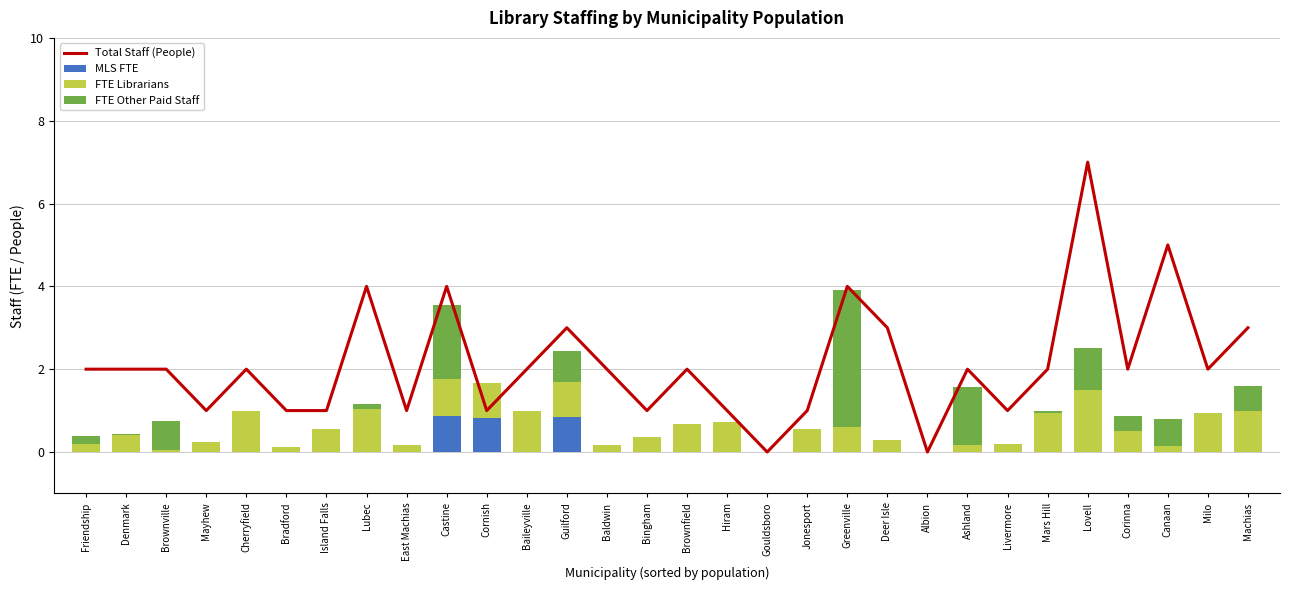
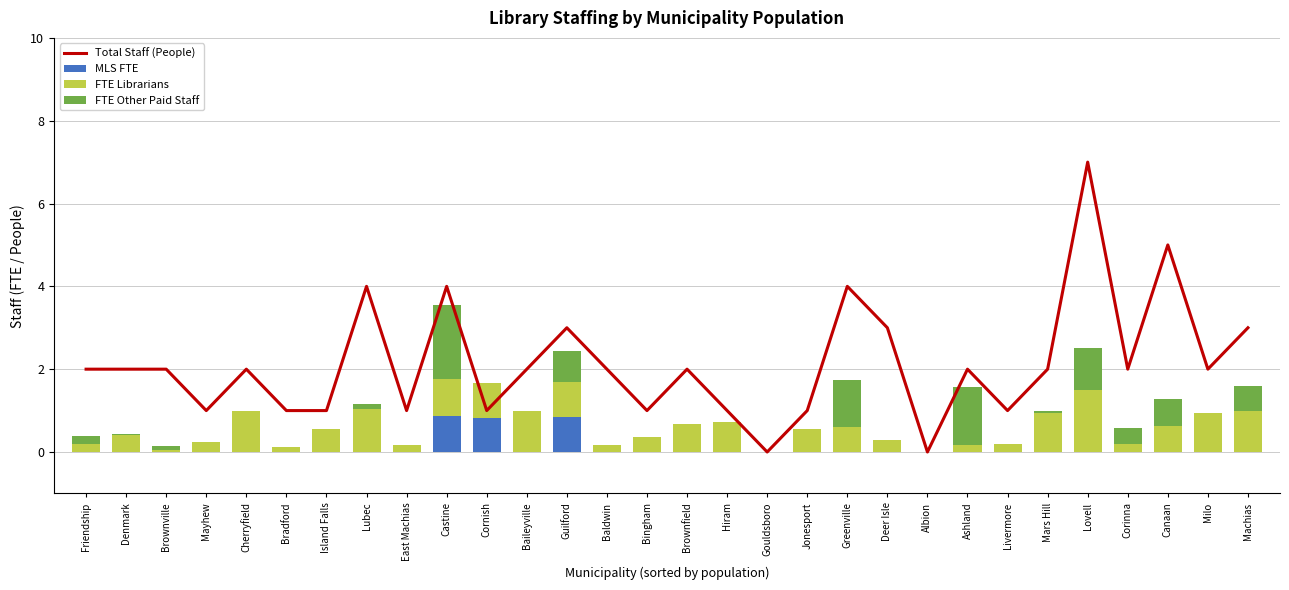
  {
    "Total Staff (People)": {
      "Friendship": 2.0,
      "Denmark": 2.0,
      "Brownville": 2.0,
      "Mayhew": 1.0,
      "Cherryfield": 2.0,
      "Bradford": 1.0,
      "Island Falls": 1.0,
      "Lubec": 4.0,
      "East Machias": 1.0,
      "Castine": 4.0,
      "Cornish": 1.0,
      "Baileyville": 2.0,
      "Guilford": 3.0,
      "Baldwin": 2.0,
      "Bingham": 1.0,
      "Brownfield": 2.0,
      "Hiram": 1.0,
      "Gouldsboro": 0.0,
      "Jonesport": 1.0,
      "Greenville": 4.0,
      "Deer Isle": 3.0,
      "Albion": 0.0,
      "Ashland": 2.0,
      "Livermore": 1.0,
      "Mars Hill": 2.0,
      "Lovell": 7.0,
      "Corinna": 2.0,
      "Canaan": 5.0,
      "Milo": 2.0,
      "Machias": 3.0
    },
    "MLS FTE": {
      "Friendship": 0.0,
      "Denmark": 0.0,
      "Brownville": 0.0,
      "Mayhew": 0.0,
      "Cherryfield": 0.0,
      "Bradford": 0.0,
      "Island Falls": 0.0,
      "Lubec": 0.0,
      "East Machias": 0.0,
      "Castine": 0.9,
      "Cornish": 0.8,
      "Baileyville": 0.0,
      "Guilford": 0.9,
      "Baldwin": 0.0,
      "Bingham": 0.0,
      "Brownfield": 0.0,
      "Hiram": 0.0,
      "Gouldsboro": 0.0,
      "Jonesport": 0.0,
      "Greenville": 0.0,
      "Deer Isle": 0.0,
      "Albion": 0.0,
      "Ashland": 0.0,
      "Livermore": 0.0,
      "Mars Hill": 0.0,
      "Lovell": 0.0,
      "Corinna": 0.0,
      "Canaan": 0.0,
      "Milo": 0.0,
      "Machias": 0.0
    },
    "FTE Librarians": {
      "Friendship": 0.2,
      "Denmark": 0.4,
      "Mayhew": 0.2,
      "Cherryfield": 1.0,
      "Bradford": 0.1,
      "Island Falls": 0.6,
      "Lubec": 1.1,
      "East Machias": 0.2,
      "Castine": 0.9,
      "Cornish": 0.8,
      "Baileyville": 1.0,
      "Guilford": 0.9,
      "Baldwin": 0.2,
      "Bingham": 0.4,
      "Brownfield": 0.7,
      "Hiram": 0.7,
      "Gouldsboro": 0.0,
      "Jonesport": 0.6,
      "Greenville": 0.6,
      "Deer Isle": 0.3,
      "Albion": 0.0,
      "Ashland": 0.2,
      "Livermore": 0.2,
      "Mars Hill": 1.0,
      "Lovell": 1.5,
-     "Corinna": 0.5,
-     "Canaan": 0.1,
+     "Corinna": 0.2,
+     "Canaan": 0.6,
      "Milo": 1.0,
      "Machias": 1.0
    },
    "FTE Other Paid Staff": {
      "Friendship": 0.2,
-     "Brownville": 0.7,
+     "Brownville": 0.1,
      "Mayhew": 0.0,
      "Cherryfield": 0.0,
      "Bradford": 0.0,
      "Island Falls": 0.0,
      "Lubec": 0.1,
      "East Machias": 0.0,
      "Castine": 1.8,
      "Cornish": 0.0,
      "Baileyville": 0.0,
      "Guilford": 0.8,
      "Baldwin": 0.0,
      "Bingham": 0.0,
      "Brownfield": 0.0,
      "Hiram": 0.0,
      "Gouldsboro": 0.0,
      "Jonesport": 0.0,
-     "Greenville": 3.3,
+     "Greenville": 1.2,
      "Deer Isle": 0.0,
      "Albion": 0.0,
      "Ashland": 1.4,
      "Livermore": 0.0,
      "Lovell": 1.0,
      "Corinna": 0.4,
      "Canaan": 0.7,
      "Milo": 0.0,
      "Machias": 0.6
    }
  }
